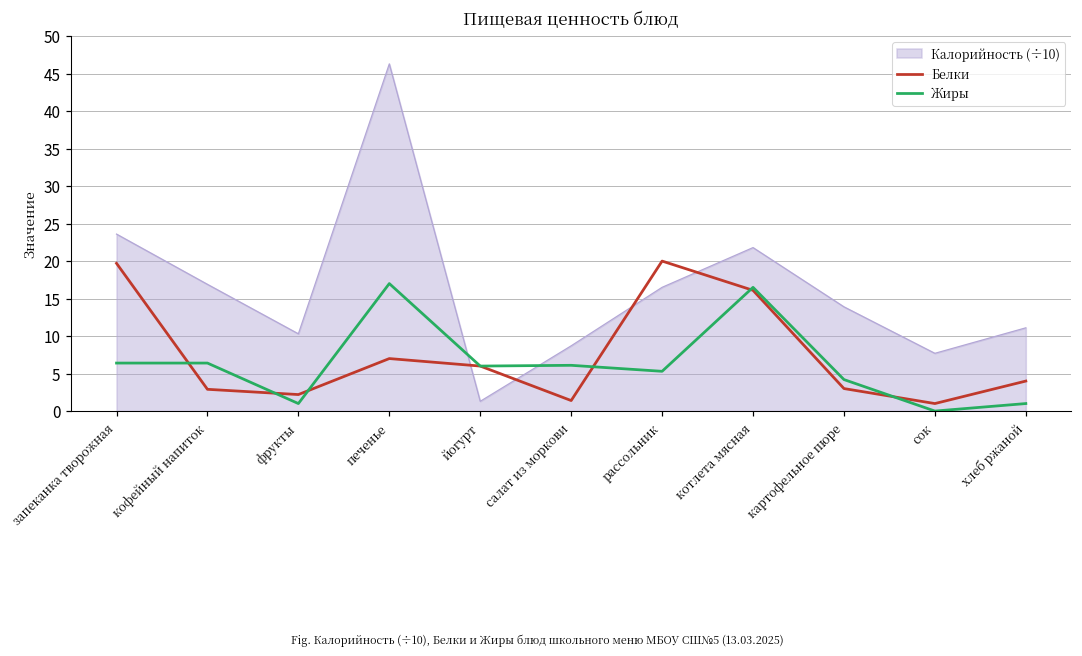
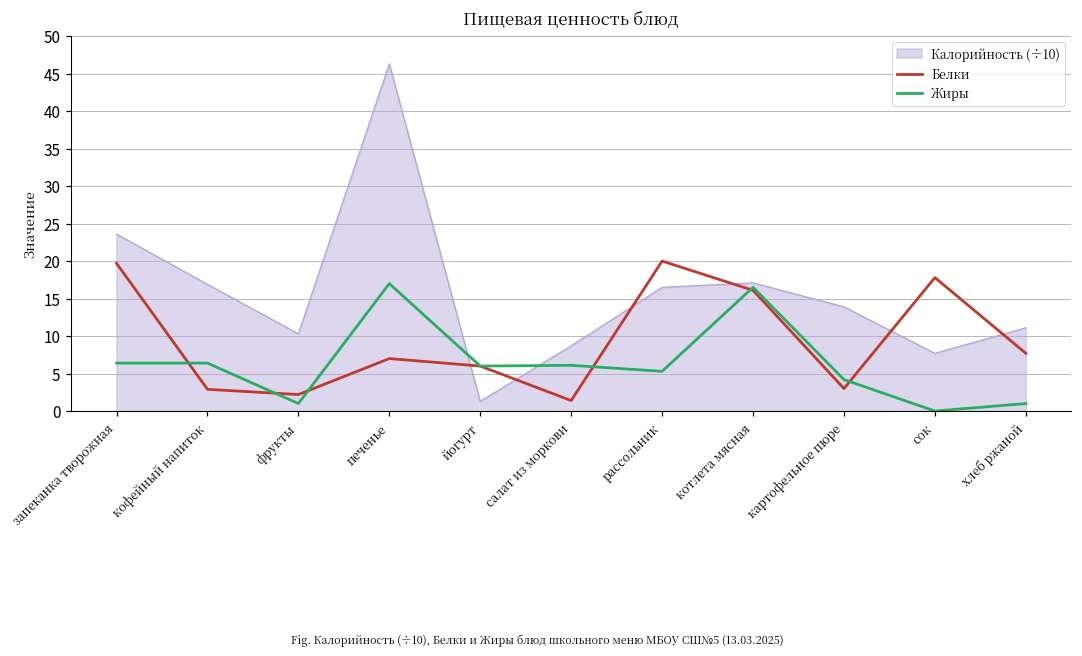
  {
    "Калорийность (÷10)": {
      "запеканка творожная": 24,
      "кофейный напиток": 17,
      "фрукты": 10,
      "печенье": 46,
      "йогурт": 1,
      "салат из моркови": 9,
      "рассольник": 17,
-     "котлета мясная": 22,
+     "котлета мясная": 17,
      "картофельное пюре": 14,
      "сок": 8,
      "хлеб ржаной": 11
    },
    "Белки": {
      "запеканка творожная": 20,
      "кофейный напиток": 3,
      "фрукты": 2,
      "печенье": 7,
      "салат из моркови": 1,
      "рассольник": 20,
      "котлета мясная": 16,
      "картофельное пюре": 3,
-     "сок": 1,
-     "хлеб ржаной": 4
+     "сок": 18,
+     "хлеб ржаной": 8
    },
    "Жиры": {
      "запеканка творожная": 6,
      "кофейный напиток": 6,
      "фрукты": 1,
      "печенье": 17,
      "салат из моркови": 6,
      "рассольник": 5,
      "котлета мясная": 17,
      "картофельное пюре": 4,
      "сок": 0,
      "хлеб ржаной": 1
    }
  }
